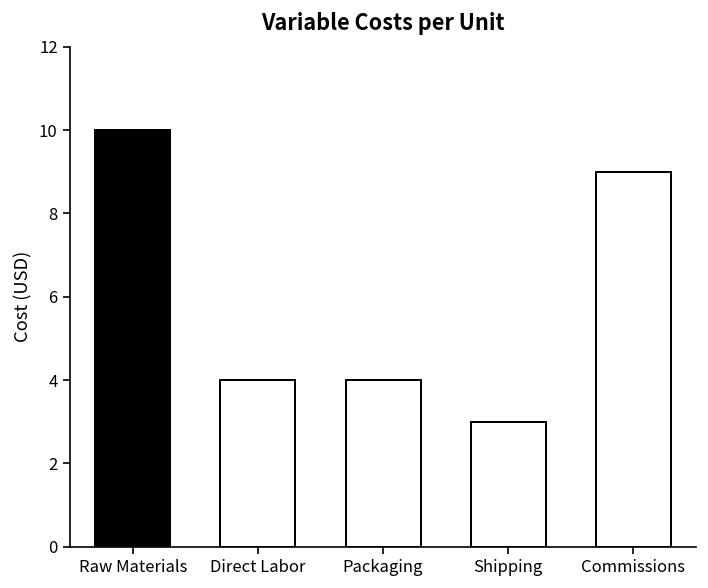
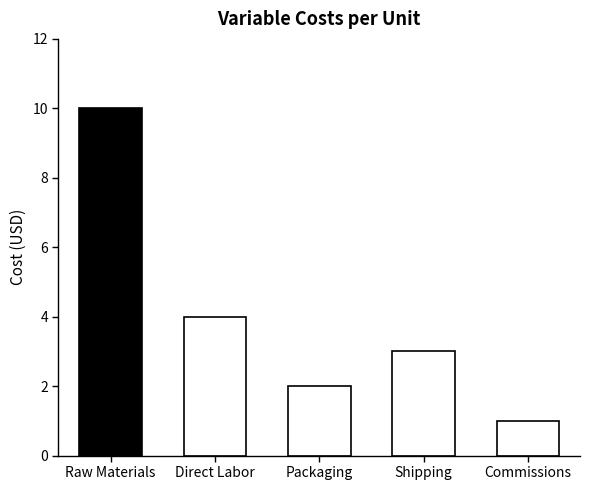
  {
    "Raw Materials": 10,
    "Direct Labor": 4,
-   "Packaging": 4,
+   "Packaging": 2,
    "Shipping": 3,
-   "Commissions": 9
+   "Commissions": 1
  }
